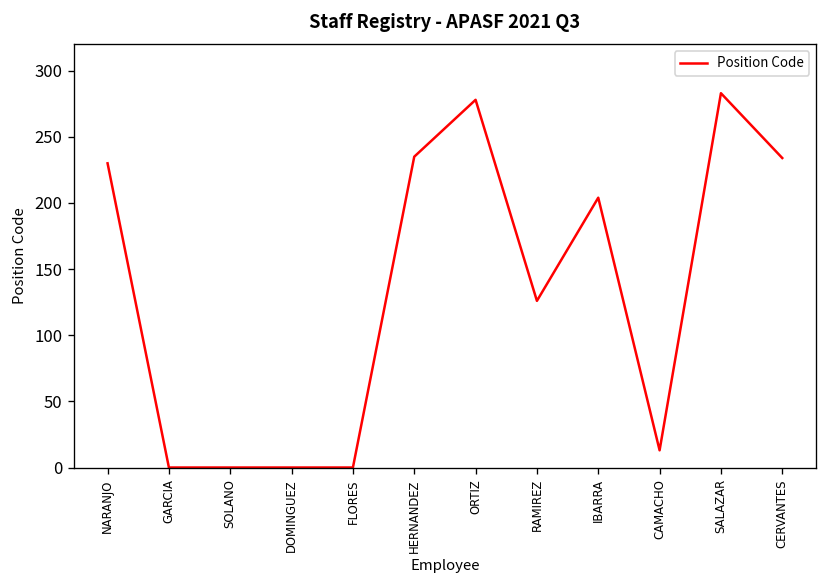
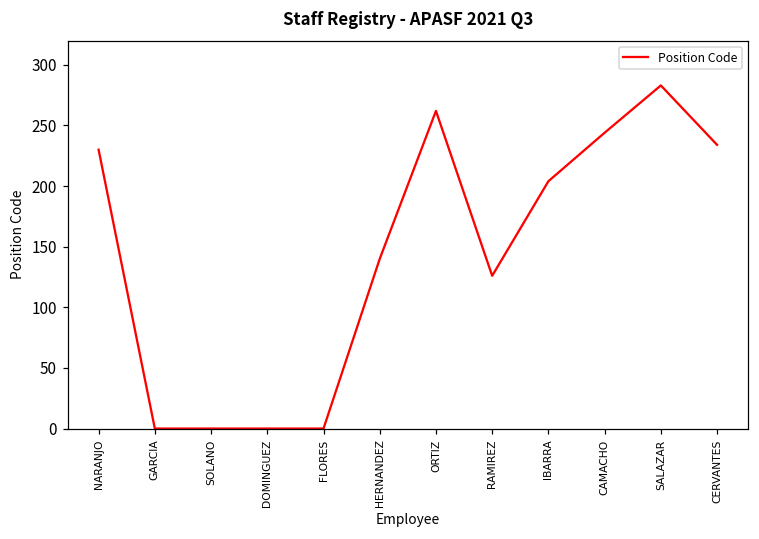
  {
    "NARANJO": 230,
    "GARCIA": 0,
    "SOLANO": 0,
    "DOMINGUEZ": 0,
    "FLORES": 0,
-   "HERNANDEZ": 235,
-   "ORTIZ": 278,
+   "HERNANDEZ": 140,
+   "ORTIZ": 262,
    "RAMIREZ": 126,
    "IBARRA": 204,
-   "CAMACHO": 13,
+   "CAMACHO": 244,
    "SALAZAR": 283,
    "CERVANTES": 234
  }
